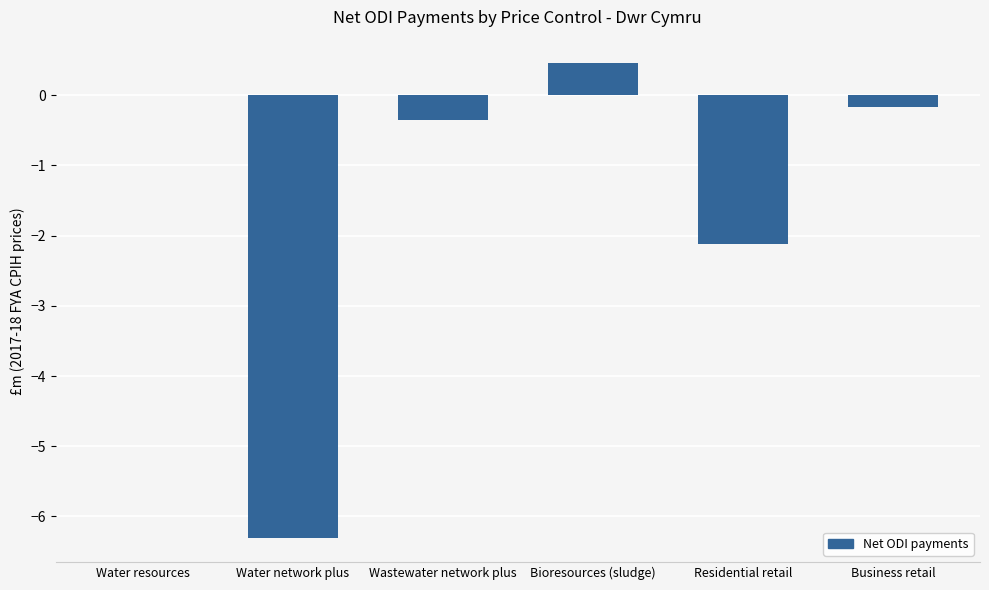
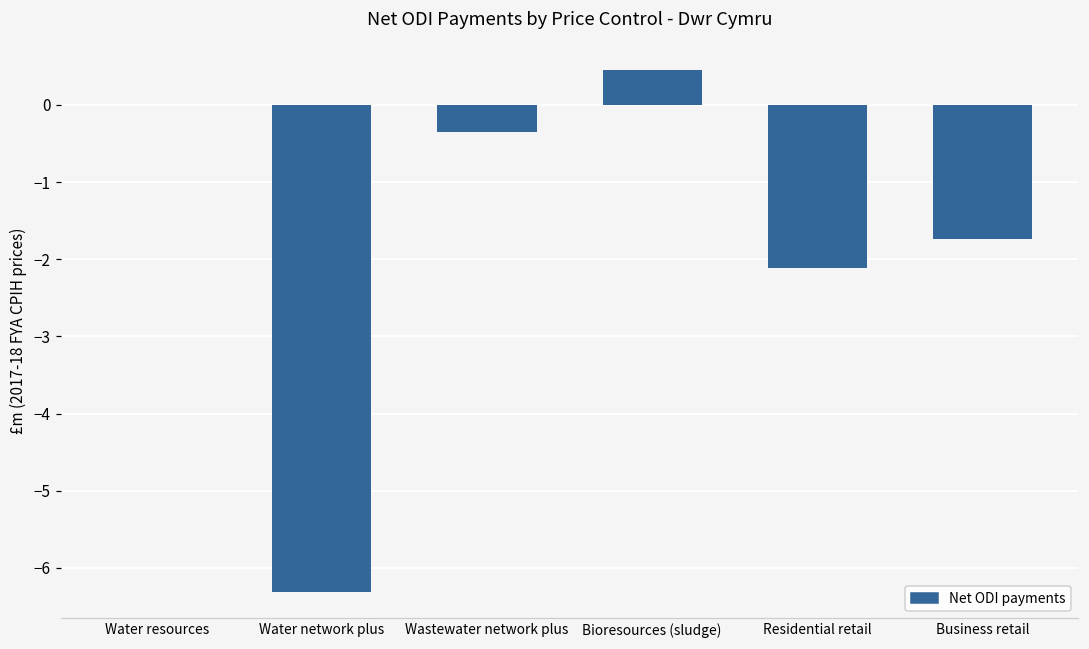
  {
    "Water resources": 0.0,
    "Water network plus": -6.3,
    "Wastewater network plus": -0.4,
    "Bioresources (sludge)": 0.5,
    "Residential retail": -2.1,
-   "Business retail": -0.2
+   "Business retail": -1.7
  }
